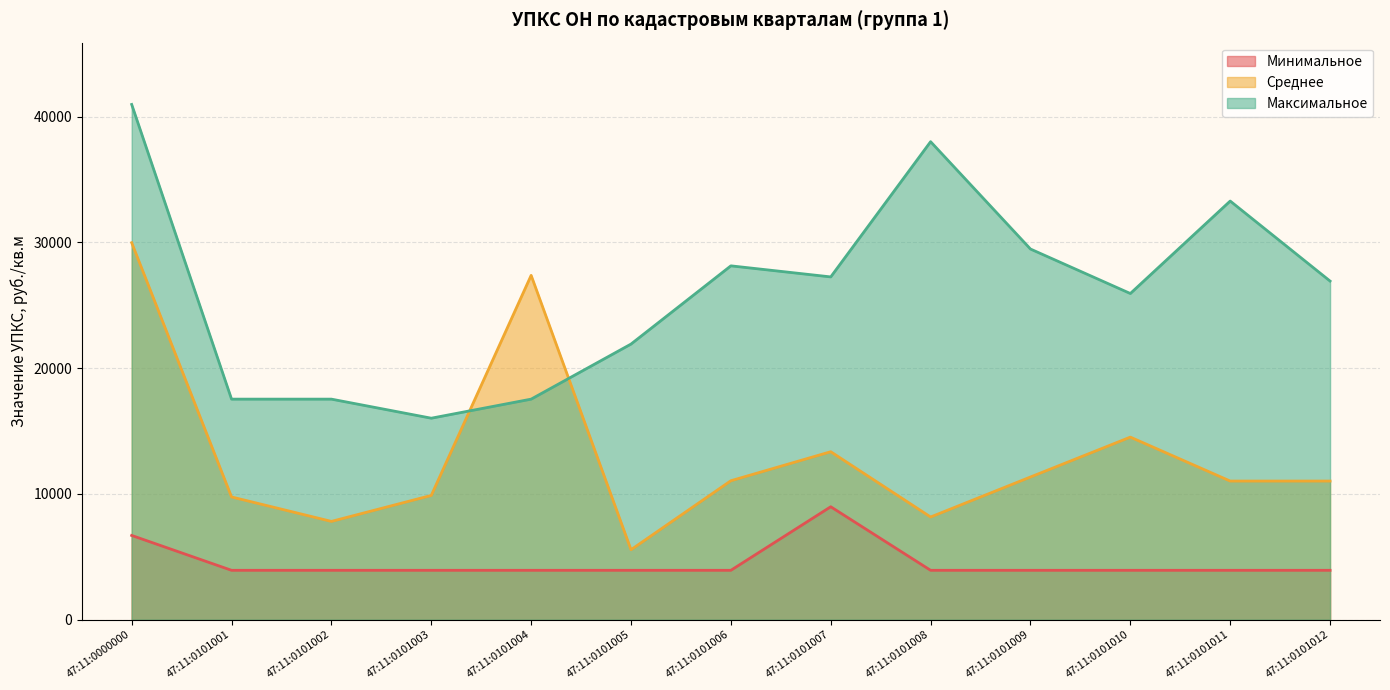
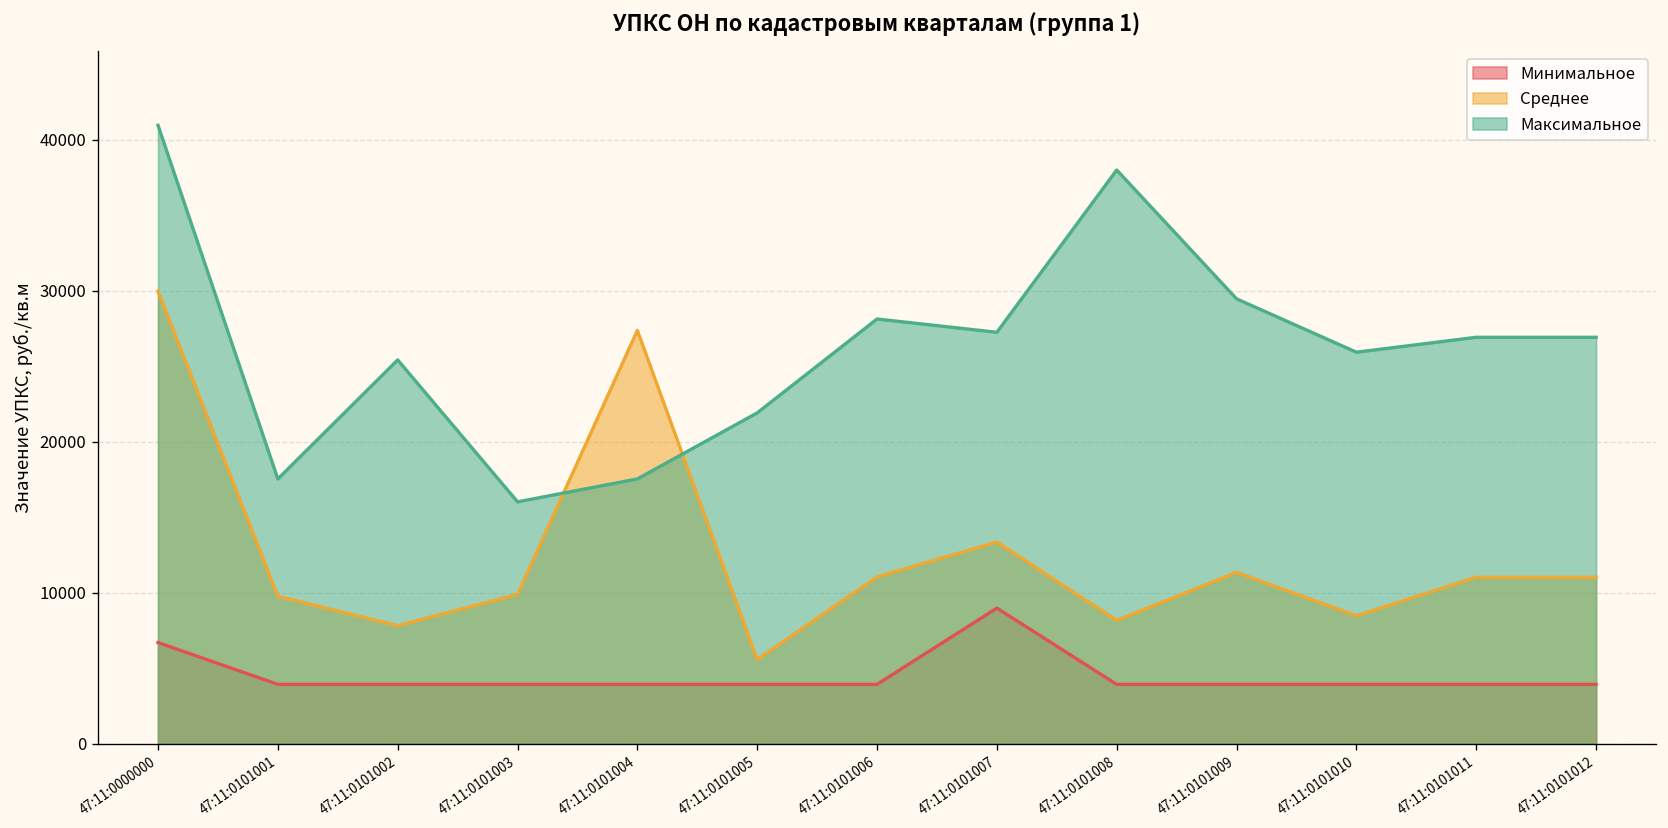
  {
    "Минимальное": {
      "47:11:0000000": 6700,
      "47:11:0101001": 3900,
      "47:11:0101002": 3900,
      "47:11:0101003": 3900,
      "47:11:0101004": 3900,
      "47:11:0101005": 3900,
      "47:11:0101006": 3900,
      "47:11:0101007": 9000,
      "47:11:0101008": 3900,
      "47:11:0101009": 3900,
      "47:11:0101010": 3900,
      "47:11:0101011": 3900,
      "47:11:0101012": 3900
    },
    "Среднее": {
      "47:11:0000000": 30000,
      "47:11:0101001": 9800,
      "47:11:0101002": 7800,
      "47:11:0101003": 9900,
      "47:11:0101004": 27400,
      "47:11:0101005": 5600,
      "47:11:0101006": 11100,
      "47:11:0101007": 13400,
      "47:11:0101008": 8200,
      "47:11:0101009": 11300,
-     "47:11:0101010": 14500,
+     "47:11:0101010": 8500,
      "47:11:0101011": 11000,
      "47:11:0101012": 11000
    },
    "Максимальное": {
      "47:11:0000000": 41000,
      "47:11:0101001": 17500,
-     "47:11:0101002": 17500,
+     "47:11:0101002": 25400,
      "47:11:0101003": 16000,
      "47:11:0101004": 17500,
      "47:11:0101005": 21900,
      "47:11:0101006": 28100,
      "47:11:0101007": 27300,
      "47:11:0101008": 38000,
      "47:11:0101009": 29500,
      "47:11:0101010": 25900,
-     "47:11:0101011": 33300,
+     "47:11:0101011": 26900,
      "47:11:0101012": 26900
    }
  }
